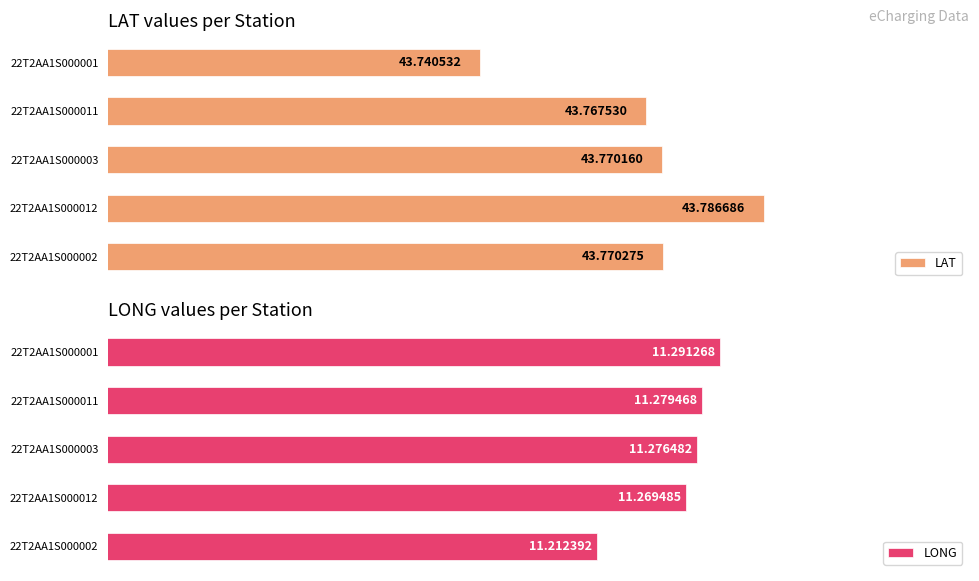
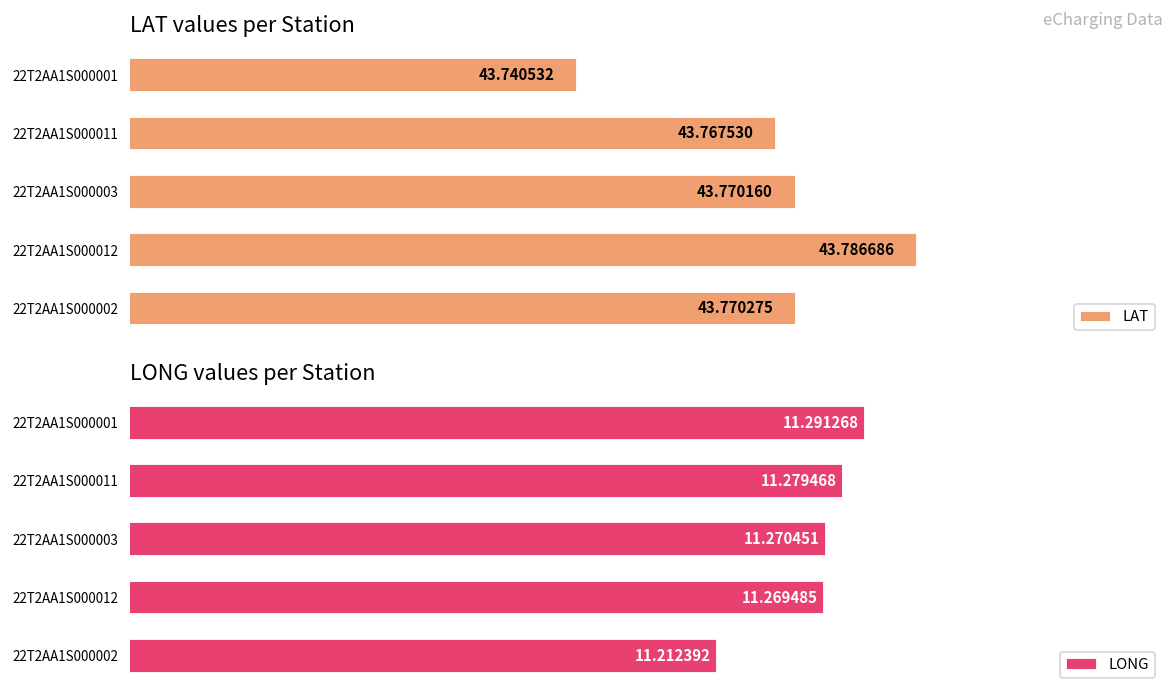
  {
    "LAT values per Station": {
      "22T2AA1S000001": 43.740532,
      "22T2AA1S000011": 43.767530,
      "22T2AA1S000003": 43.770160,
      "22T2AA1S000012": 43.786686,
      "22T2AA1S000002": 43.770275
    },
    "LONG values per Station": {
      "22T2AA1S000001": 11.291268,
      "22T2AA1S000011": 11.279468,
-     "22T2AA1S000003": 11.276482,
+     "22T2AA1S000003": 11.270451,
      "22T2AA1S000012": 11.269485,
      "22T2AA1S000002": 11.212392
    }
  }
